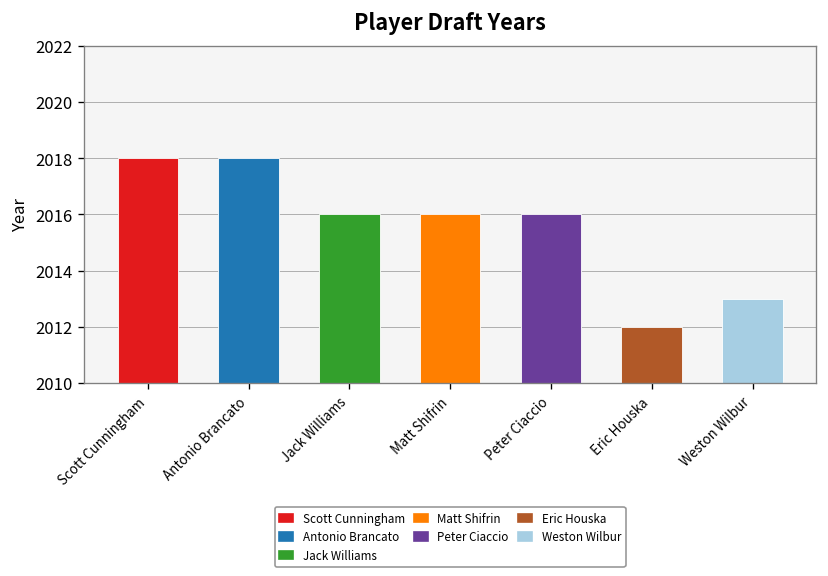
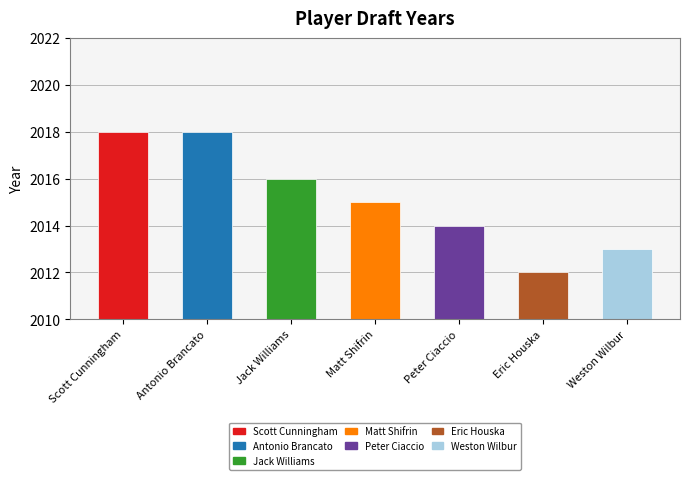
  {
    "Scott Cunningham": 2018,
    "Antonio Brancato": 2018,
    "Jack Williams": 2016,
-   "Matt Shifrin": 2016,
-   "Peter Ciaccio": 2016,
+   "Matt Shifrin": 2015,
+   "Peter Ciaccio": 2014,
    "Eric Houska": 2012,
    "Weston Wilbur": 2013
  }
